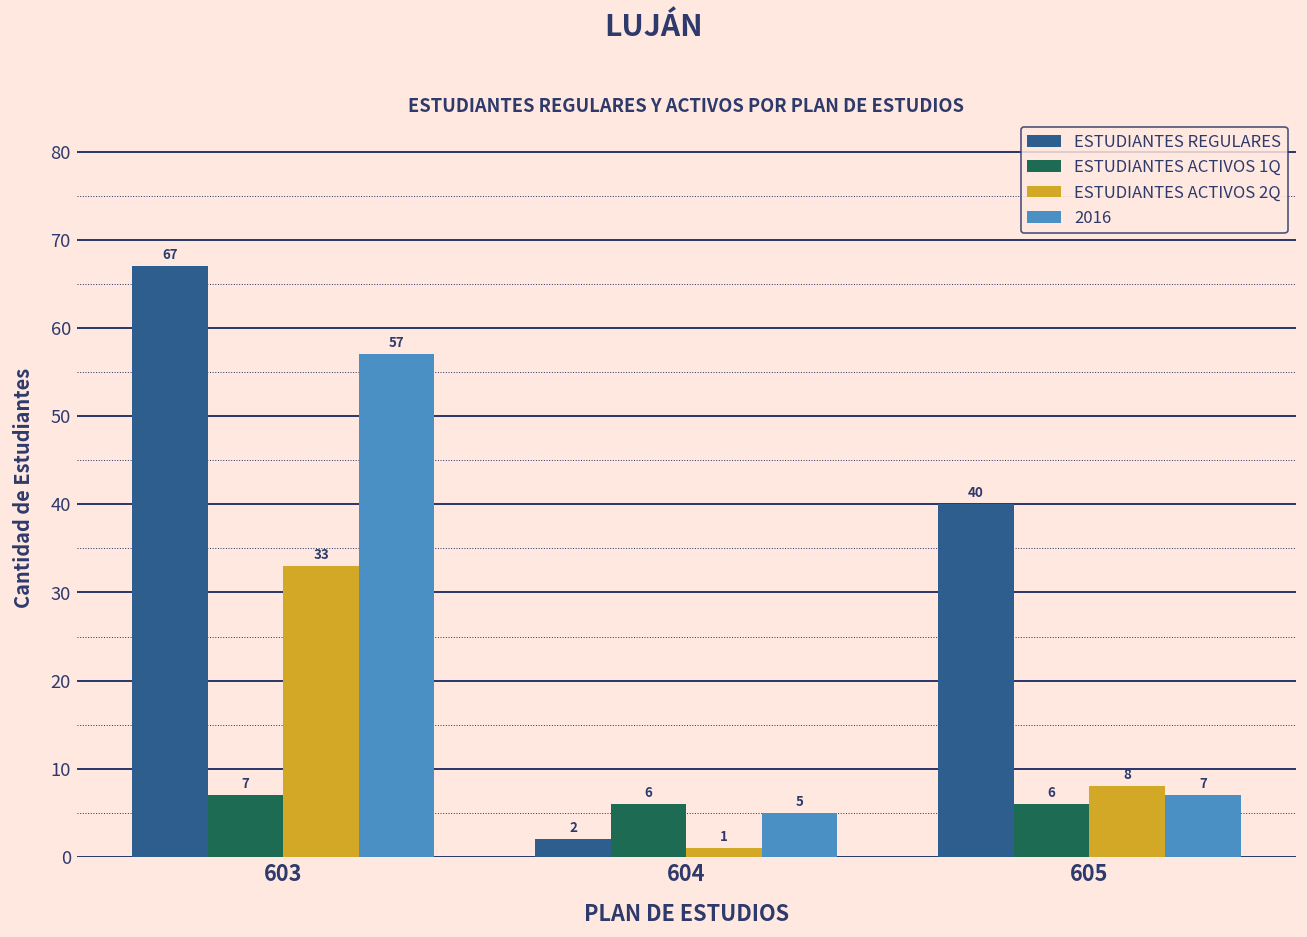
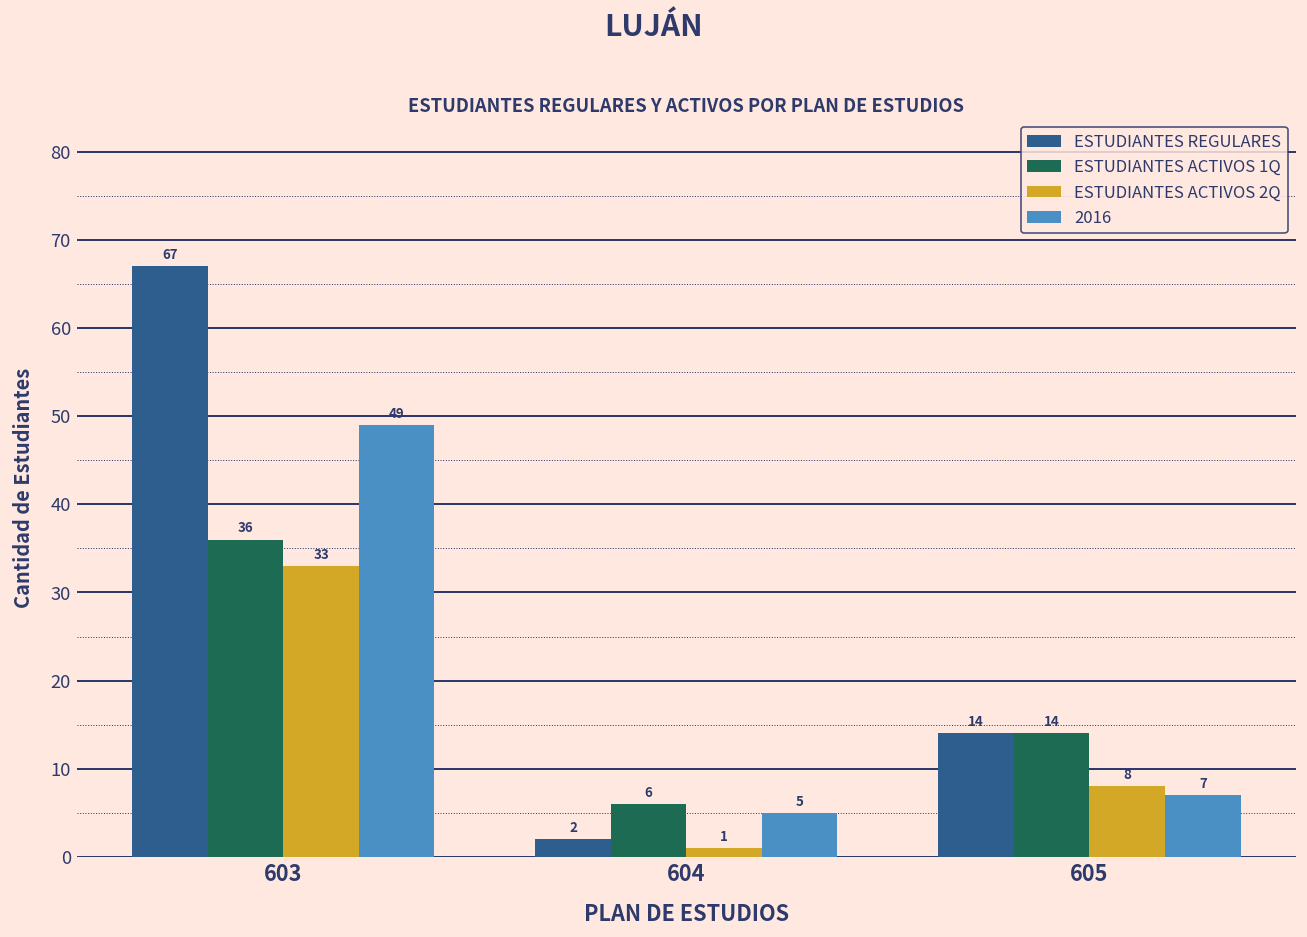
  {
    "ESTUDIANTES REGULARES": {
      "603": 67,
      "604": 2,
-     "605": 40
+     "605": 14
    },
    "ESTUDIANTES ACTIVOS 1Q": {
-     "603": 7,
+     "603": 36,
      "604": 6,
-     "605": 6
+     "605": 14
    },
    "ESTUDIANTES ACTIVOS 2Q": {
      "603": 33,
      "604": 1,
      "605": 8
    },
    "2016": {
-     "603": 57,
+     "603": 49,
      "604": 5,
      "605": 7
    }
  }
